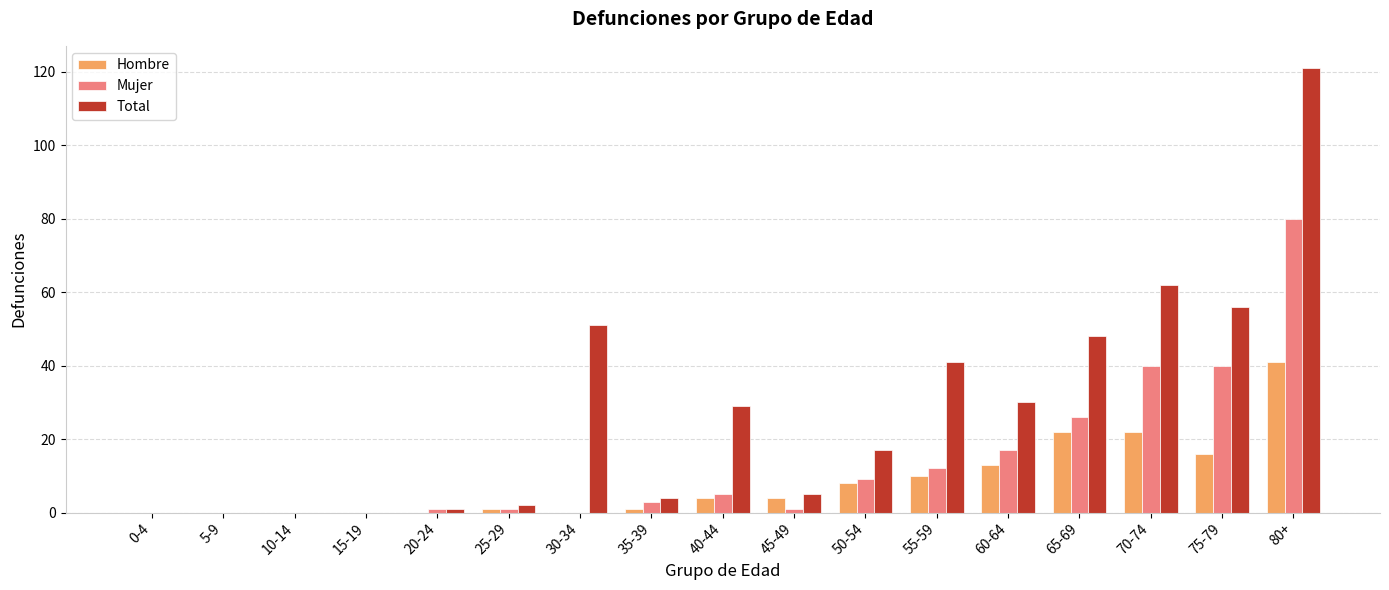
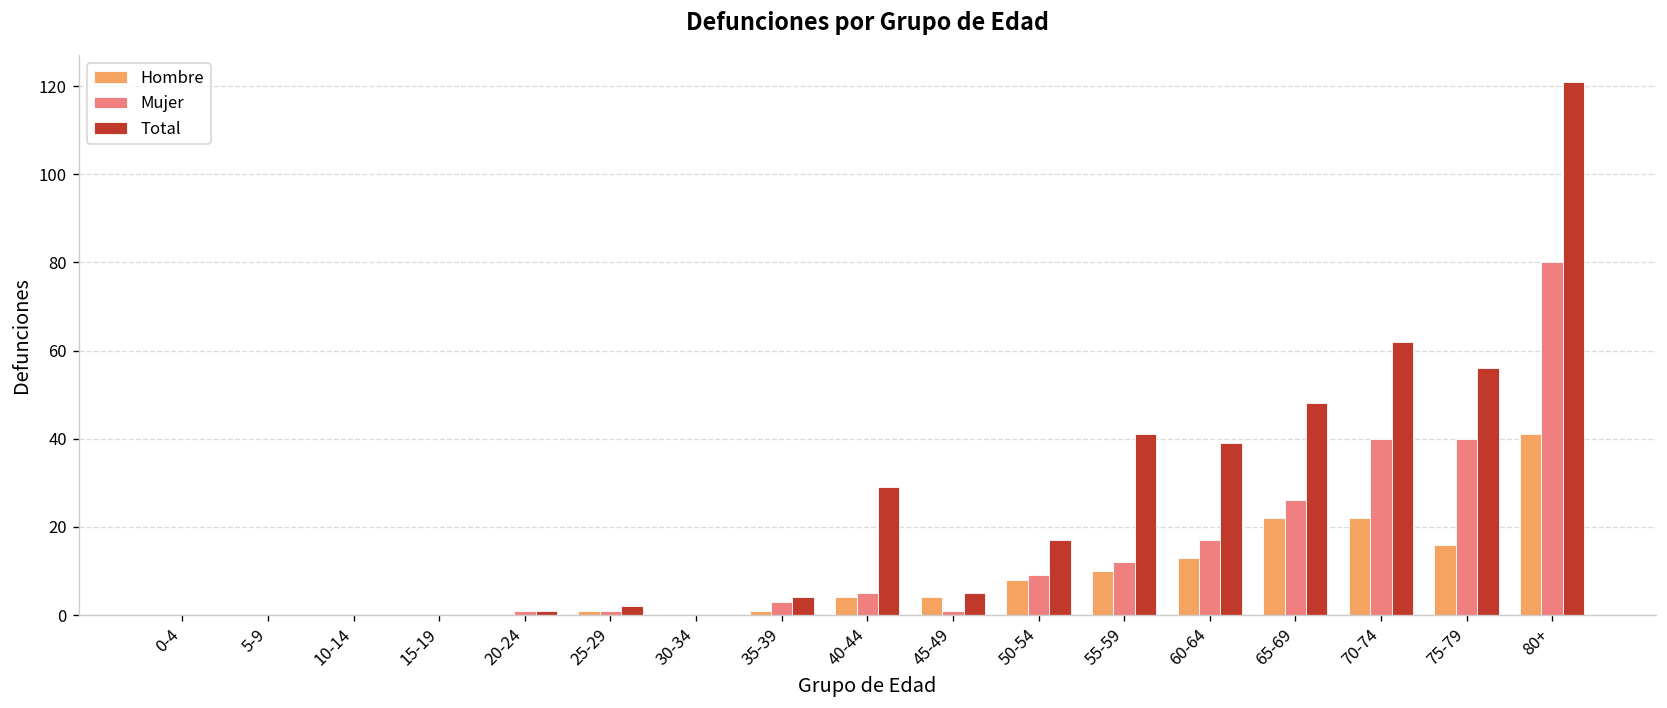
  {
    "Total": {
      "0-4": 0,
      "5-9": 0,
      "10-14": 0,
      "15-19": 0,
      "20-24": 1,
      "25-29": 2,
-     "30-34": 51,
+     "30-34": 0,
      "35-39": 4,
      "40-44": 29,
      "45-49": 5,
      "50-54": 17,
      "55-59": 41,
-     "60-64": 30,
+     "60-64": 39,
      "65-69": 48,
      "70-74": 62,
      "75-79": 56,
      "80+": 121
    }
  }
